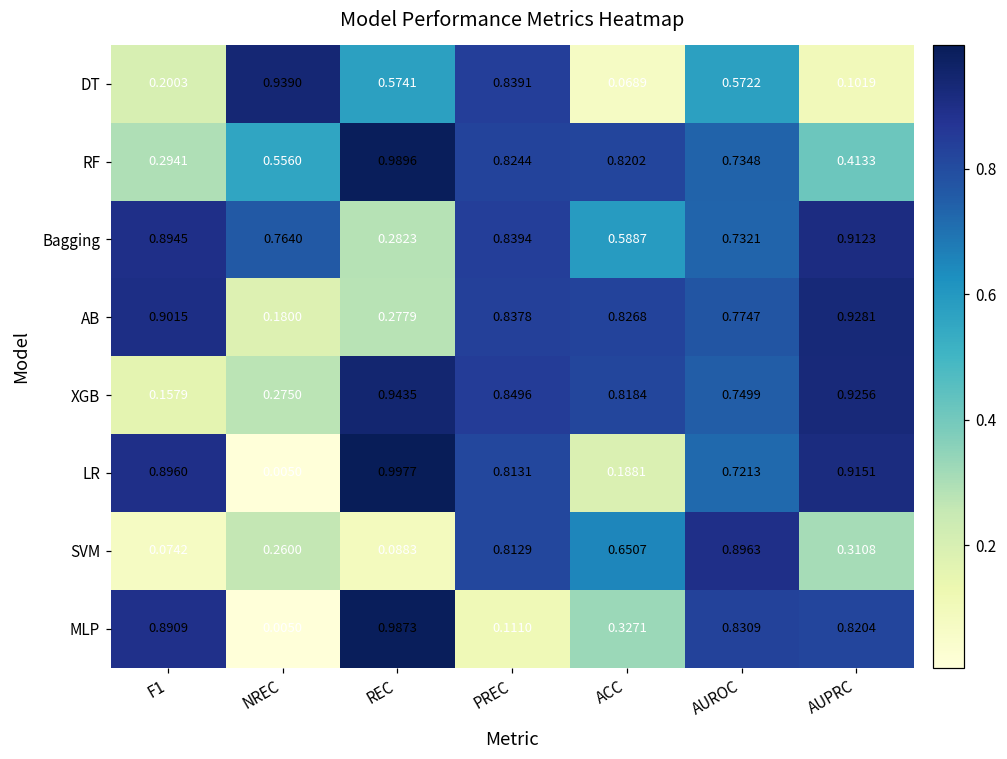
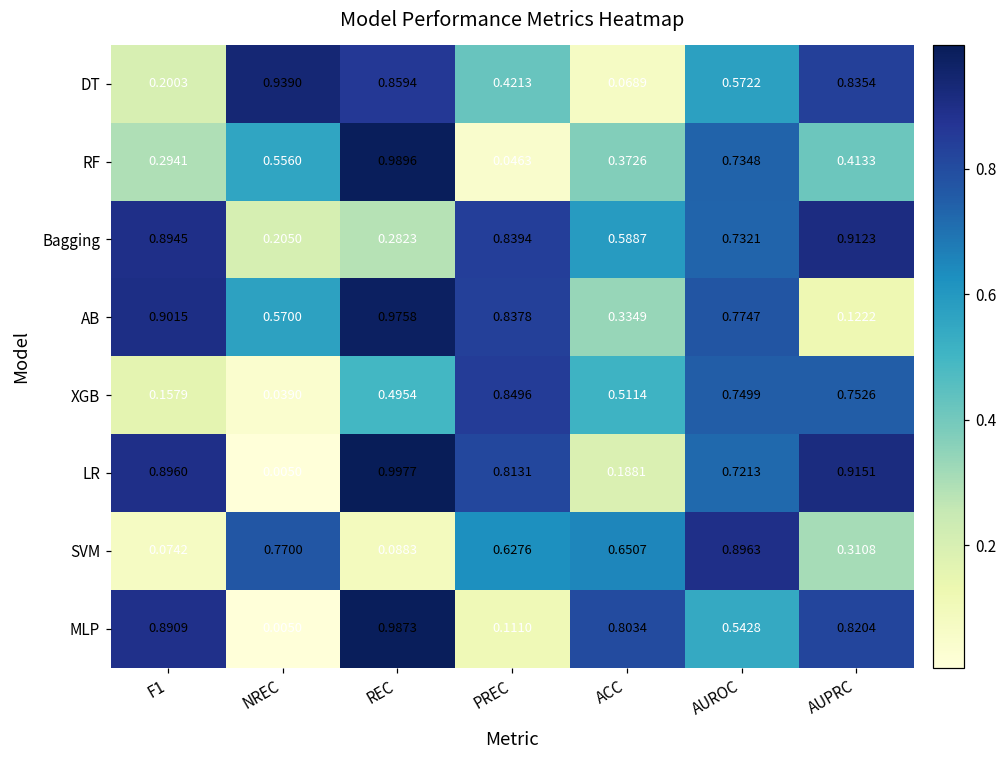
  {
    "DT": {
      "F1": 0.2003,
      "NREC": 0.9390,
-     "REC": 0.5741,
-     "PREC": 0.8391,
+     "REC": 0.8594,
+     "PREC": 0.4213,
      "ACC": 0.0689,
      "AUROC": 0.5722,
-     "AUPRC": 0.1019
+     "AUPRC": 0.8354
    },
    "RF": {
      "F1": 0.2941,
      "NREC": 0.5560,
      "REC": 0.9896,
-     "PREC": 0.8244,
-     "ACC": 0.8202,
+     "PREC": 0.0463,
+     "ACC": 0.3726,
      "AUROC": 0.7348,
      "AUPRC": 0.4133
    },
    "Bagging": {
      "F1": 0.8945,
-     "NREC": 0.7640,
+     "NREC": 0.2050,
      "REC": 0.2823,
      "PREC": 0.8394,
      "ACC": 0.5887,
      "AUROC": 0.7321,
      "AUPRC": 0.9123
    },
    "AB": {
      "F1": 0.9015,
-     "NREC": 0.1800,
-     "REC": 0.2779,
+     "NREC": 0.5700,
+     "REC": 0.9758,
      "PREC": 0.8378,
-     "ACC": 0.8268,
+     "ACC": 0.3349,
      "AUROC": 0.7747,
-     "AUPRC": 0.9281
+     "AUPRC": 0.1222
    },
    "XGB": {
      "F1": 0.1579,
-     "NREC": 0.2750,
-     "REC": 0.9435,
+     "NREC": 0.0390,
+     "REC": 0.4954,
      "PREC": 0.8496,
-     "ACC": 0.8184,
+     "ACC": 0.5114,
      "AUROC": 0.7499,
-     "AUPRC": 0.9256
+     "AUPRC": 0.7526
    },
    "LR": {
      "F1": 0.8960,
      "REC": 0.9977,
      "PREC": 0.8131,
      "ACC": 0.1881,
      "AUROC": 0.7213,
      "AUPRC": 0.9151
    },
    "SVM": {
      "F1": 0.0742,
-     "NREC": 0.2600,
+     "NREC": 0.7700,
      "REC": 0.0883,
-     "PREC": 0.8129,
+     "PREC": 0.6276,
      "ACC": 0.6507,
      "AUROC": 0.8963,
      "AUPRC": 0.3108
    },
    "MLP": {
      "F1": 0.8909,
      "REC": 0.9873,
      "PREC": 0.1110,
-     "ACC": 0.3271,
-     "AUROC": 0.8309,
+     "ACC": 0.8034,
+     "AUROC": 0.5428,
      "AUPRC": 0.8204
    }
  }
